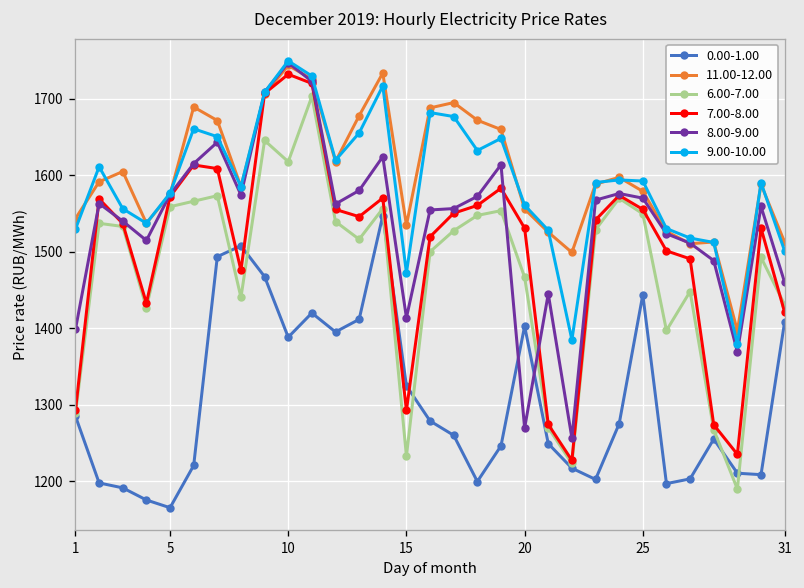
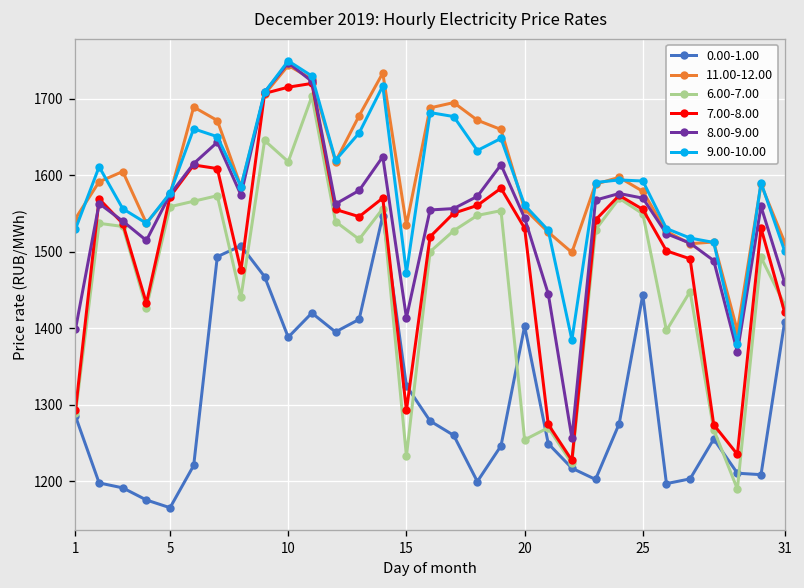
  {
    "0.00-1.00": {
      "5": 1170,
      "10": 1390,
      "15": 1320,
      "20": 1400,
      "25": 1440,
      "31": 1410
    },
    "11.00-12.00": {
      "1": 1540,
      "15": 1530,
      "20": 1560,
      "25": 1580,
      "31": 1510
    },
    "6.00-7.00": {
      "5": 1560,
      "10": 1620,
      "15": 1230,
-     "20": 1470,
+     "20": 1250,
      "25": 1550,
      "31": 1430
    },
    "7.00-8.00": {
      "1": 1290,
-     "10": 1730,
+     "10": 1720,
      "15": 1290,
      "20": 1530,
      "25": 1560,
      "31": 1420
    },
    "8.00-9.00": {
      "1": 1400,
      "15": 1410,
-     "20": 1270,
+     "20": 1540,
      "25": 1570,
      "31": 1460
    },
    "9.00-10.00": {
      "1": 1530,
      "15": 1470,
      "20": 1560,
      "25": 1590,
      "31": 1500
    }
  }
